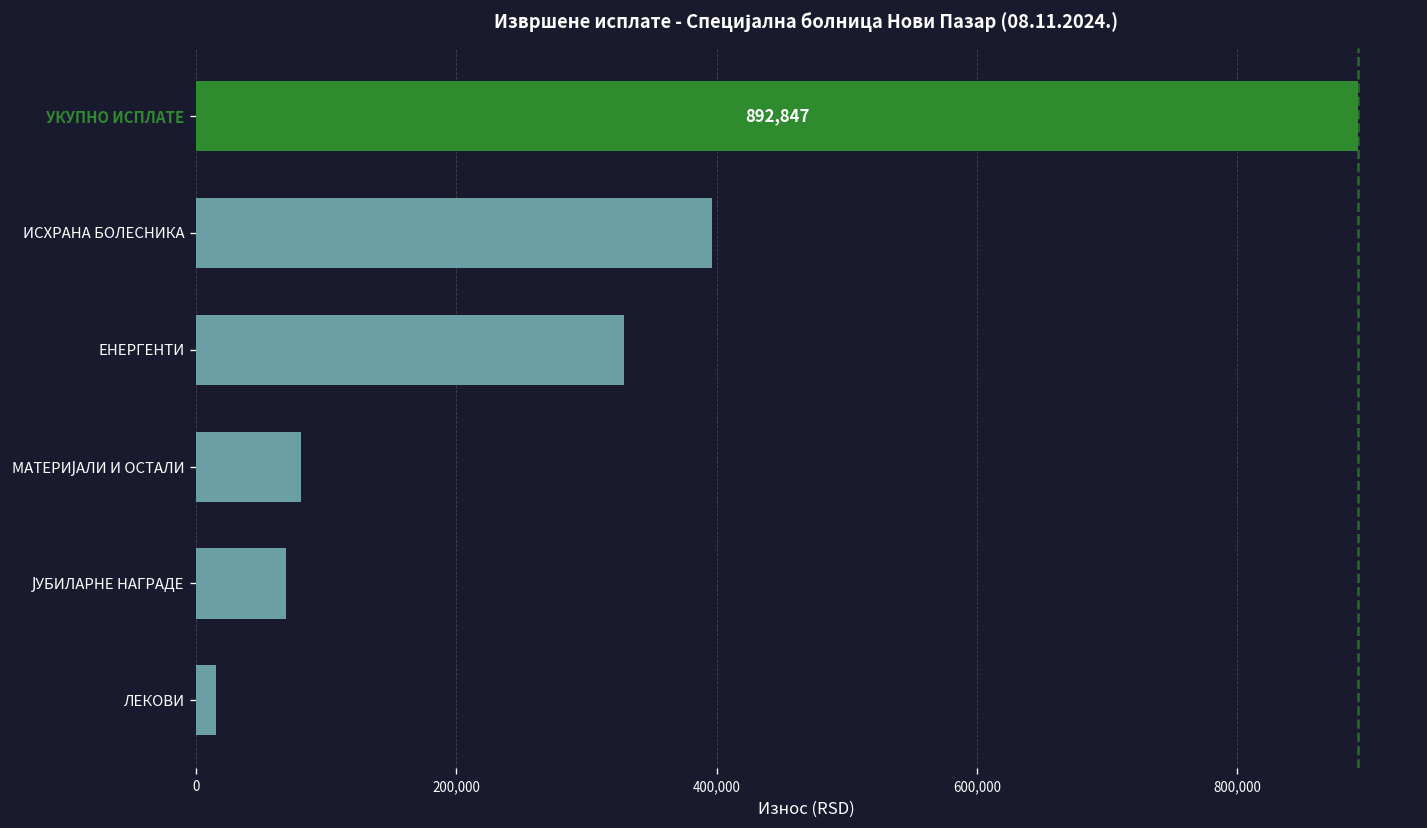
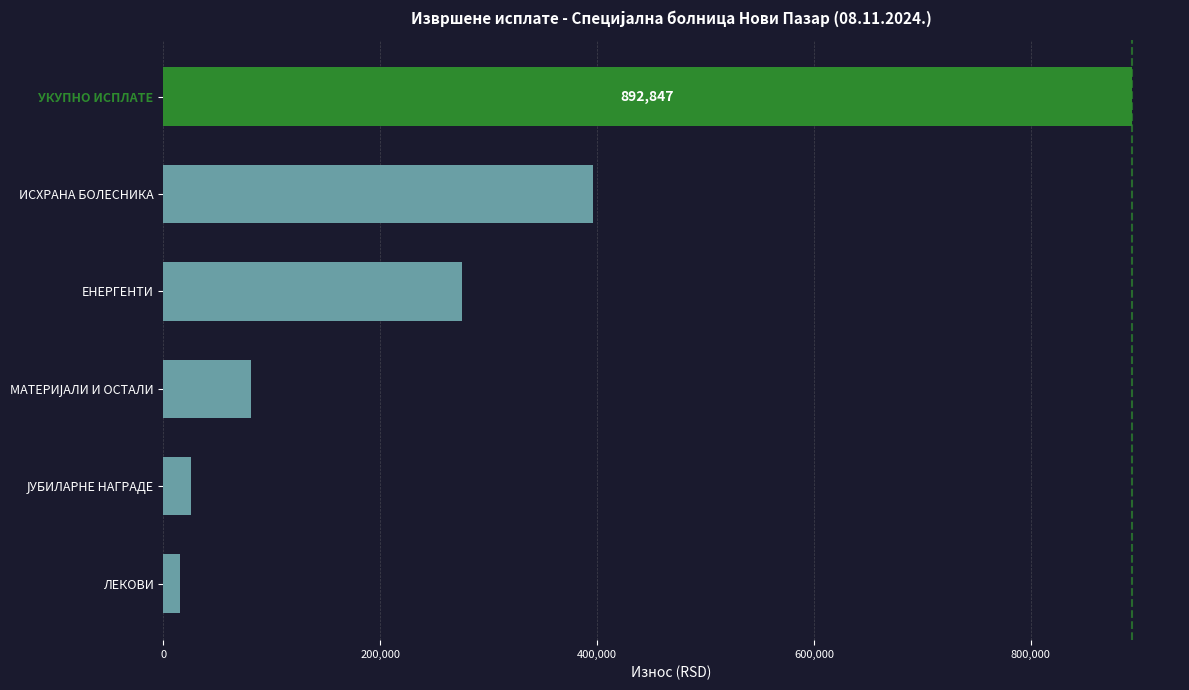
  {
    "ИСХРАНА БОЛЕСНИКА": "396,000",
-   "ЕНЕРГЕНТИ": "329,000",
+   "ЕНЕРГЕНТИ": "275,000",
    "МАТЕРИЈАЛИ И ОСТАЛИ": "81,000",
-   "ЈУБИЛАРНЕ НАГРАДЕ": "69,000",
+   "ЈУБИЛАРНЕ НАГРАДЕ": "25,000",
    "ЛЕКОВИ": "16,000"
  }
